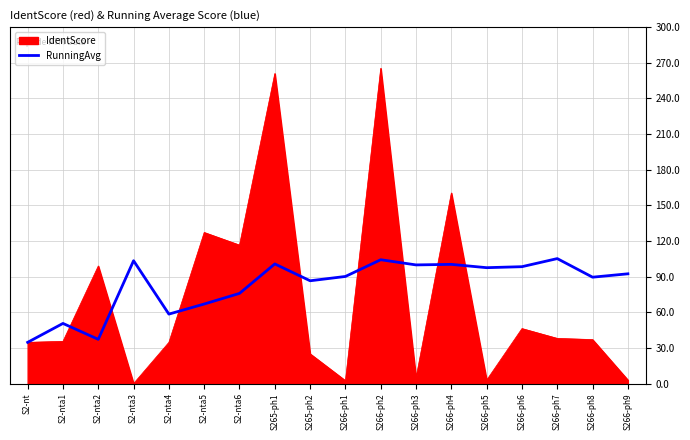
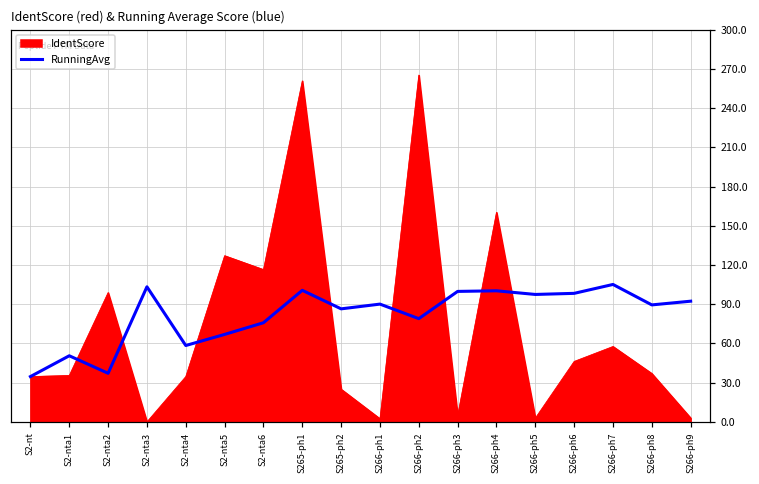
  {
    "IdentScore": {
      "S2-nta1": 36,
      "S2-nta2": 99,
      "S2-nta3": 0,
      "S2-nta4": 35,
      "S2-nta5": 127,
      "S2-nta6": 117,
      "S265-ph1": 261,
      "S265-ph2": 25,
      "S266-ph1": 2,
      "S266-ph2": 265,
      "S266-ph3": 5,
      "S266-ph4": 160,
      "S266-ph5": 3,
      "S266-ph6": 46,
-     "S266-ph7": 38,
+     "S266-ph7": 58,
      "S266-ph8": 37,
      "S266-ph9": 3
    },
    "RunningAvg": {
      "S2-nta1": 51,
      "S2-nta2": 37,
      "S2-nta3": 103,
      "S2-nta4": 58,
      "S2-nta5": 67,
      "S2-nta6": 76,
      "S265-ph1": 101,
      "S265-ph2": 87,
      "S266-ph1": 90,
-     "S266-ph2": 104,
+     "S266-ph2": 79,
      "S266-ph3": 100,
      "S266-ph4": 100,
      "S266-ph5": 98,
      "S266-ph6": 98,
      "S266-ph7": 105,
      "S266-ph8": 90,
      "S266-ph9": 92
    }
  }
